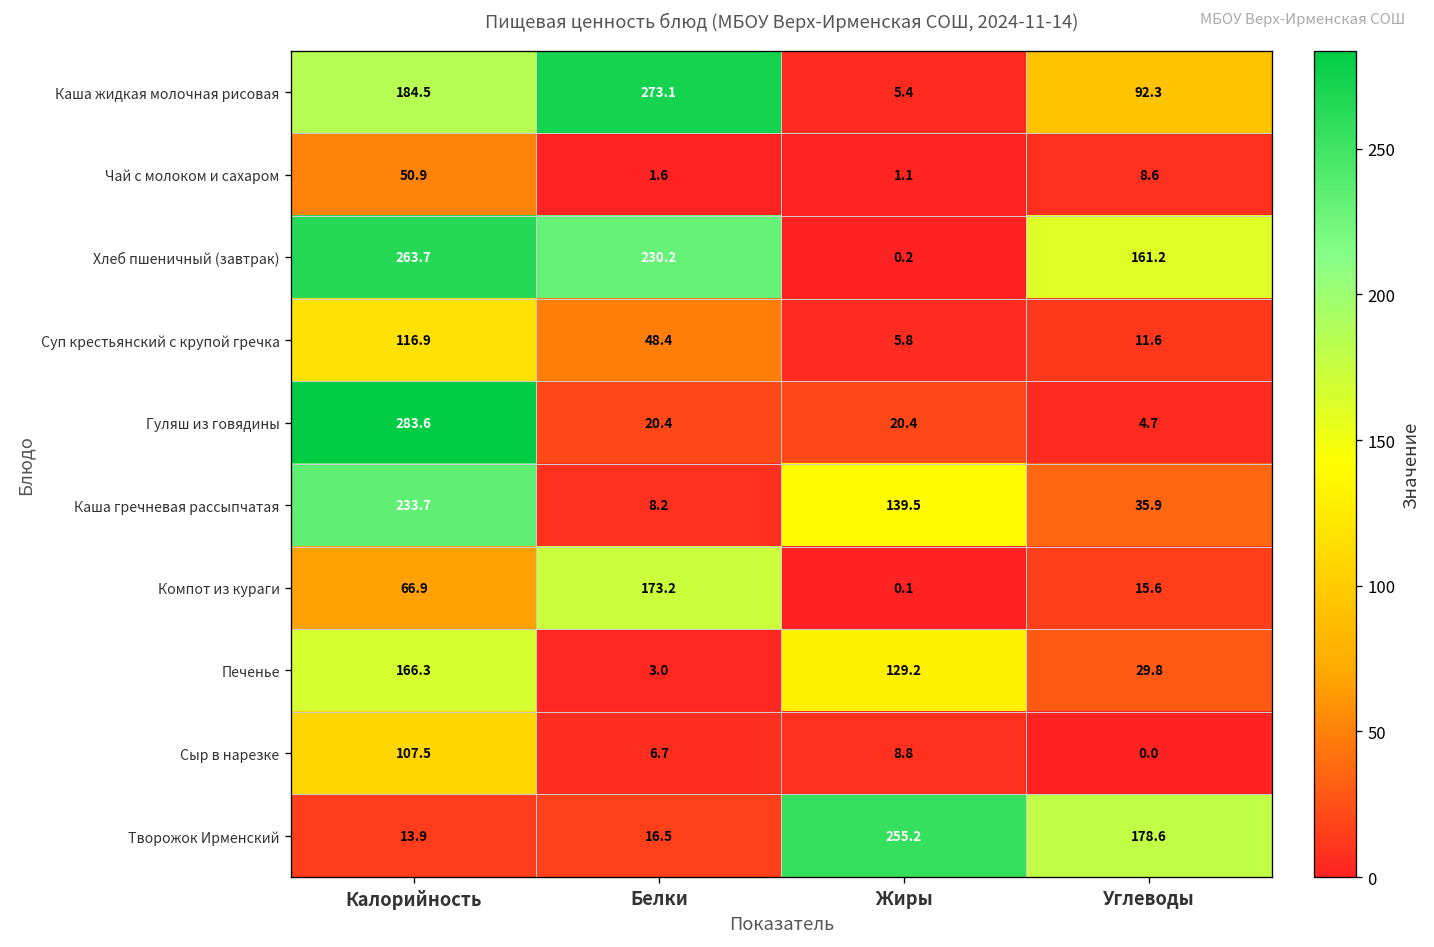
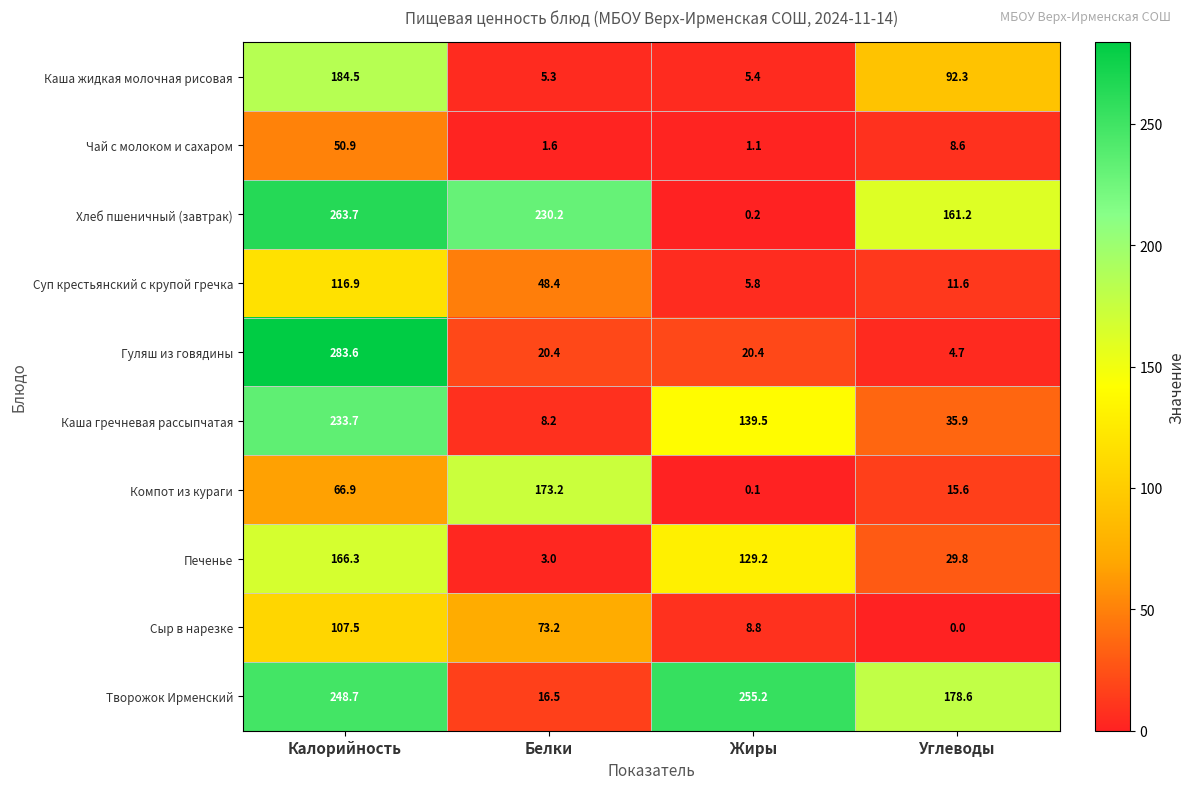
  {
    "Каша жидкая молочная рисовая": {
      "Калорийность": 184.5,
-     "Белки": 273.1,
+     "Белки": 5.3,
      "Жиры": 5.4,
      "Углеводы": 92.3
    },
    "Чай с молоком и сахаром": {
      "Калорийность": 50.9,
      "Белки": 1.6,
      "Жиры": 1.1,
      "Углеводы": 8.6
    },
    "Хлеб пшеничный (завтрак)": {
      "Калорийность": 263.7,
      "Белки": 230.2,
      "Жиры": 0.2,
      "Углеводы": 161.2
    },
    "Суп крестьянский с крупой гречка": {
      "Калорийность": 116.9,
      "Белки": 48.4,
      "Жиры": 5.8,
      "Углеводы": 11.6
    },
    "Гуляш из говядины": {
      "Калорийность": 283.6,
      "Белки": 20.4,
      "Жиры": 20.4,
      "Углеводы": 4.7
    },
    "Каша гречневая рассыпчатая": {
      "Калорийность": 233.7,
      "Белки": 8.2,
      "Жиры": 139.5,
      "Углеводы": 35.9
    },
    "Компот из кураги": {
      "Калорийность": 66.9,
      "Белки": 173.2,
      "Жиры": 0.1,
      "Углеводы": 15.6
    },
    "Печенье": {
      "Калорийность": 166.3,
      "Белки": 3.0,
      "Жиры": 129.2,
      "Углеводы": 29.8
    },
    "Сыр в нарезке": {
      "Калорийность": 107.5,
-     "Белки": 6.7,
+     "Белки": 73.2,
      "Жиры": 8.8,
      "Углеводы": 0.0
    },
    "Творожок Ирменский": {
-     "Калорийность": 13.9,
+     "Калорийность": 248.7,
      "Белки": 16.5,
      "Жиры": 255.2,
      "Углеводы": 178.6
    }
  }
